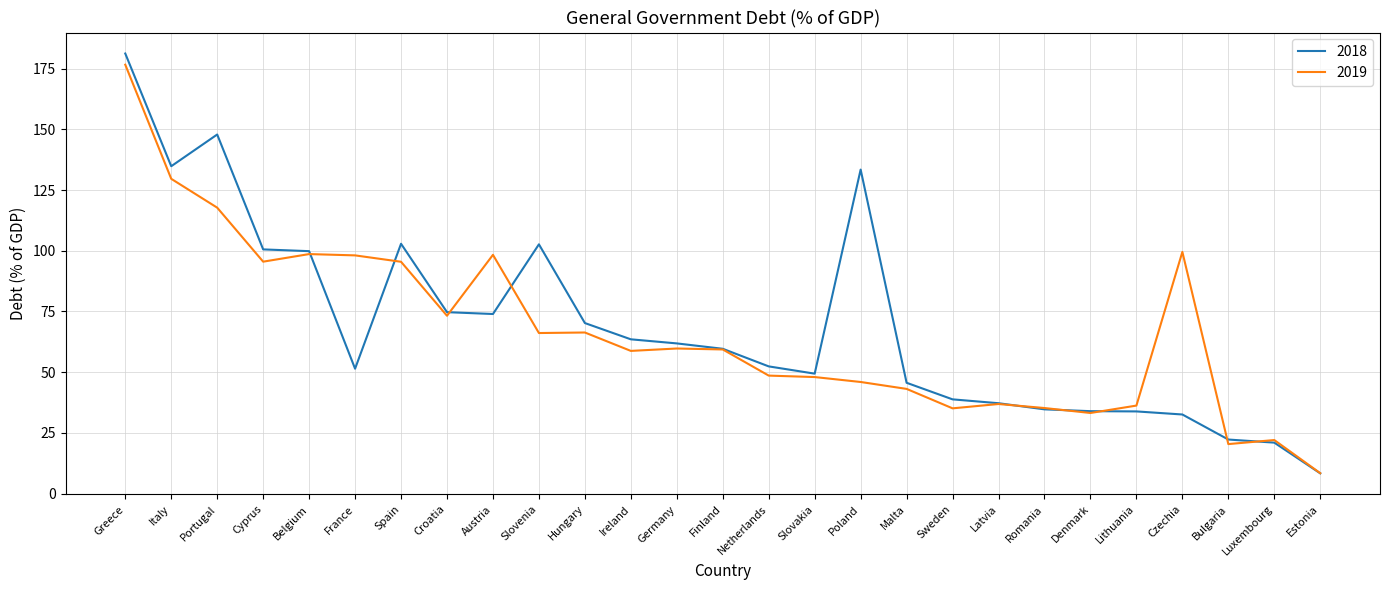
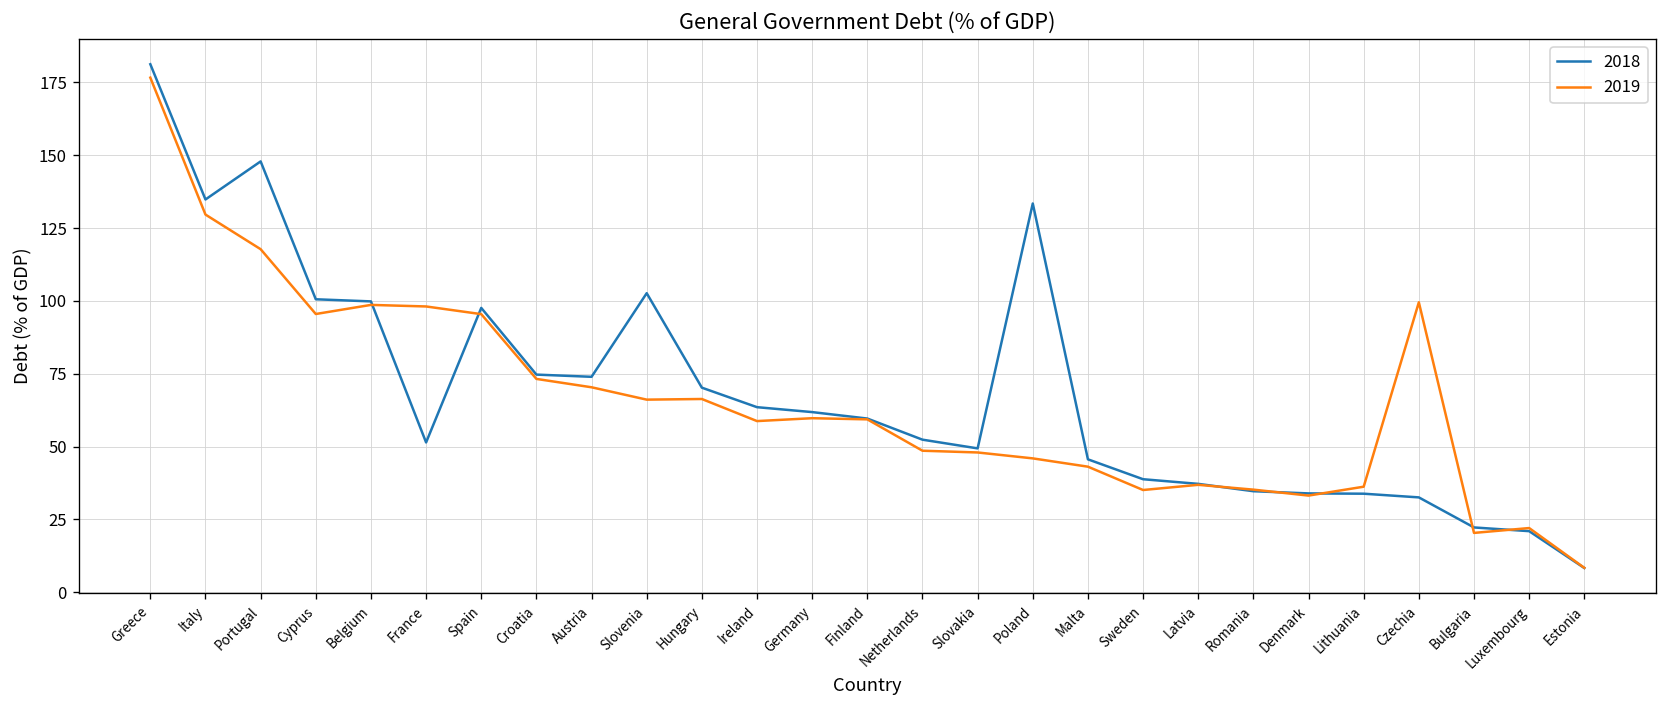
  {
    "2018": {
      "Greece": 181,
      "Italy": 135,
      "Portugal": 148,
      "Cyprus": 101,
      "Belgium": 100,
      "France": 51,
-     "Spain": 103,
+     "Spain": 98,
      "Croatia": 75,
      "Austria": 74,
      "Slovenia": 103,
      "Hungary": 70,
      "Ireland": 64,
      "Germany": 62,
      "Netherlands": 52,
      "Slovakia": 49,
      "Poland": 133,
      "Malta": 46,
      "Sweden": 39,
      "Lithuania": 34,
      "Czechia": 33,
      "Bulgaria": 22,
      "Luxembourg": 21
    },
    "2019": {
      "Greece": 177,
      "Italy": 130,
      "Portugal": 118,
      "Cyprus": 96,
      "Belgium": 99,
      "France": 98,
      "Spain": 95,
      "Croatia": 73,
-     "Austria": 98,
+     "Austria": 70,
      "Slovenia": 66,
      "Hungary": 66,
      "Ireland": 59,
      "Germany": 60,
      "Netherlands": 49,
      "Slovakia": 48,
      "Poland": 46,
      "Malta": 43,
      "Sweden": 35,
      "Lithuania": 36,
      "Czechia": 100,
      "Bulgaria": 20,
      "Luxembourg": 22
    }
  }
